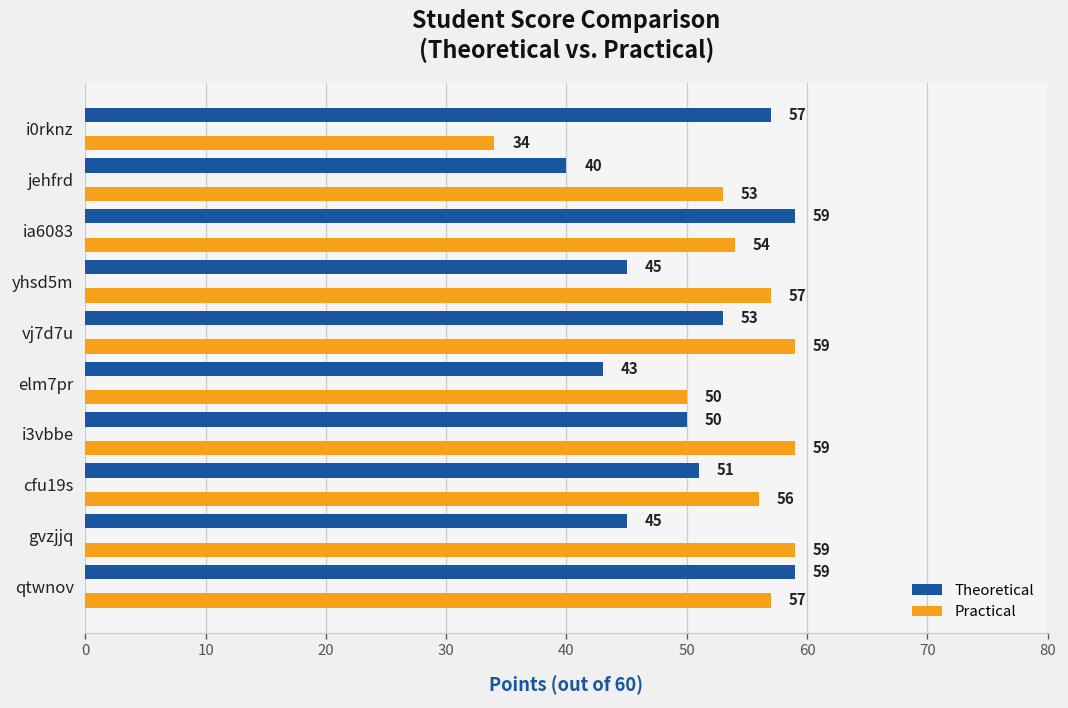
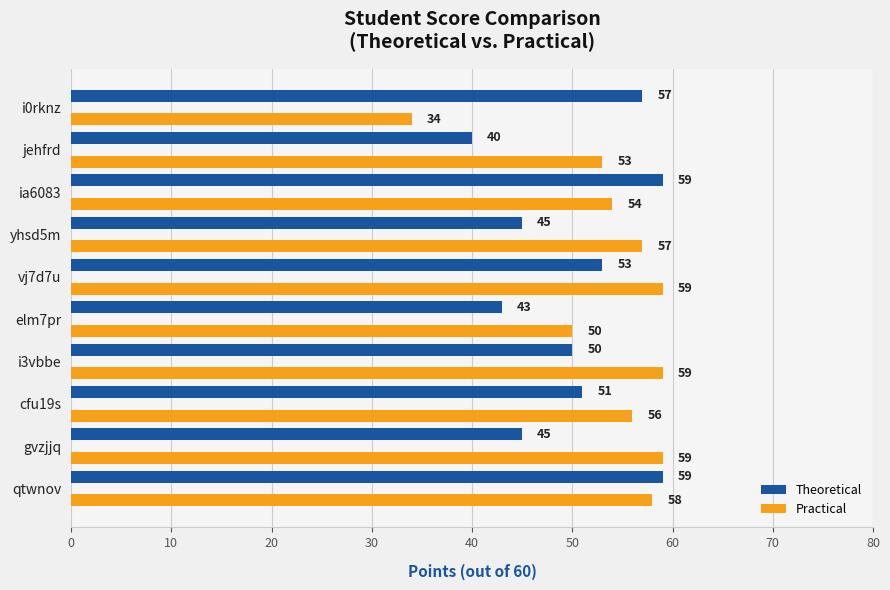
  {
    "Theoretical": {
      "i0rknz": 57,
      "jehfrd": 40,
      "ia6083": 59,
      "yhsd5m": 45,
      "vj7d7u": 53,
      "elm7pr": 43,
      "i3vbbe": 50,
      "cfu19s": 51,
      "gvzjjq": 45,
      "qtwnov": 59
    },
    "Practical": {
      "i0rknz": 34,
      "jehfrd": 53,
      "ia6083": 54,
      "yhsd5m": 57,
      "vj7d7u": 59,
      "elm7pr": 50,
      "i3vbbe": 59,
      "cfu19s": 56,
      "gvzjjq": 59,
-     "qtwnov": 57
+     "qtwnov": 58
    }
  }
